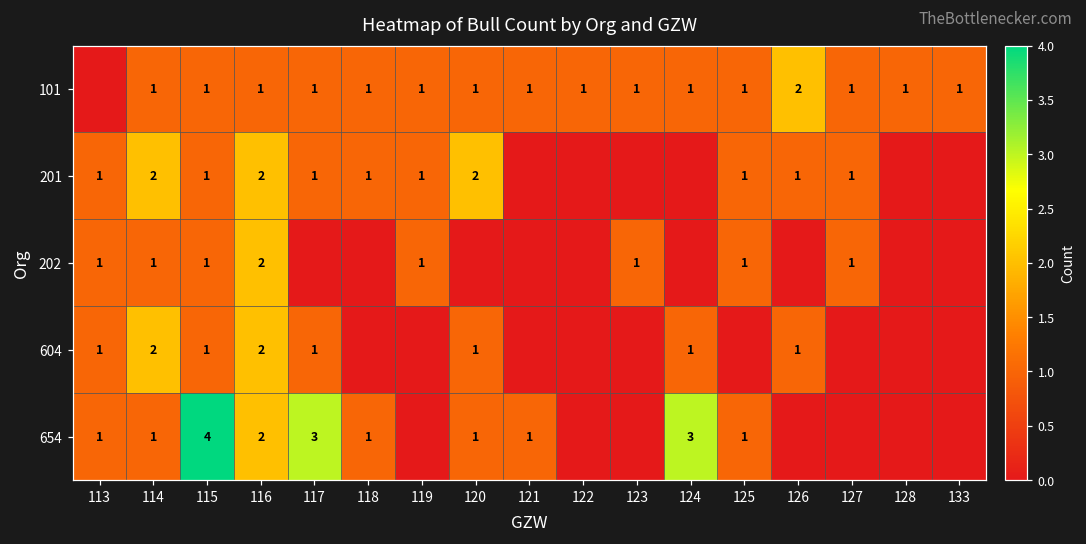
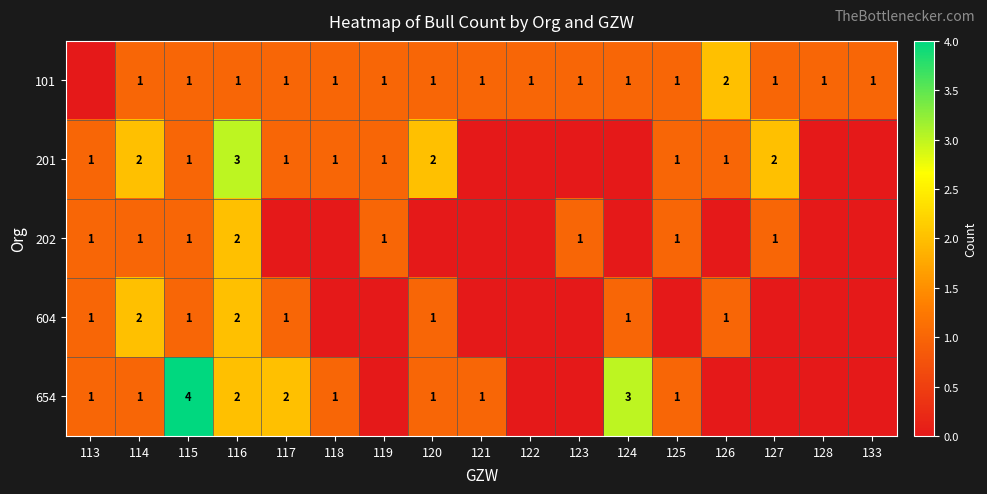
  {
    "101": {
      "114": 1,
      "115": 1,
      "116": 1,
      "117": 1,
      "118": 1,
      "119": 1,
      "120": 1,
      "121": 1,
      "122": 1,
      "123": 1,
      "124": 1,
      "125": 1,
      "126": 2,
      "127": 1,
      "128": 1,
      "133": 1
    },
    "201": {
      "113": 1,
      "114": 2,
      "115": 1,
-     "116": 2,
+     "116": 3,
      "117": 1,
      "118": 1,
      "119": 1,
      "120": 2,
      "125": 1,
      "126": 1,
-     "127": 1
+     "127": 2
    },
    "202": {
      "113": 1,
      "114": 1,
      "115": 1,
      "116": 2,
      "119": 1,
      "123": 1,
      "125": 1,
      "127": 1
    },
    "604": {
      "113": 1,
      "114": 2,
      "115": 1,
      "116": 2,
      "117": 1,
      "120": 1,
      "124": 1,
      "126": 1
    },
    "654": {
      "113": 1,
      "114": 1,
      "115": 4,
      "116": 2,
-     "117": 3,
+     "117": 2,
      "118": 1,
      "120": 1,
      "121": 1,
      "124": 3,
      "125": 1
    }
  }
